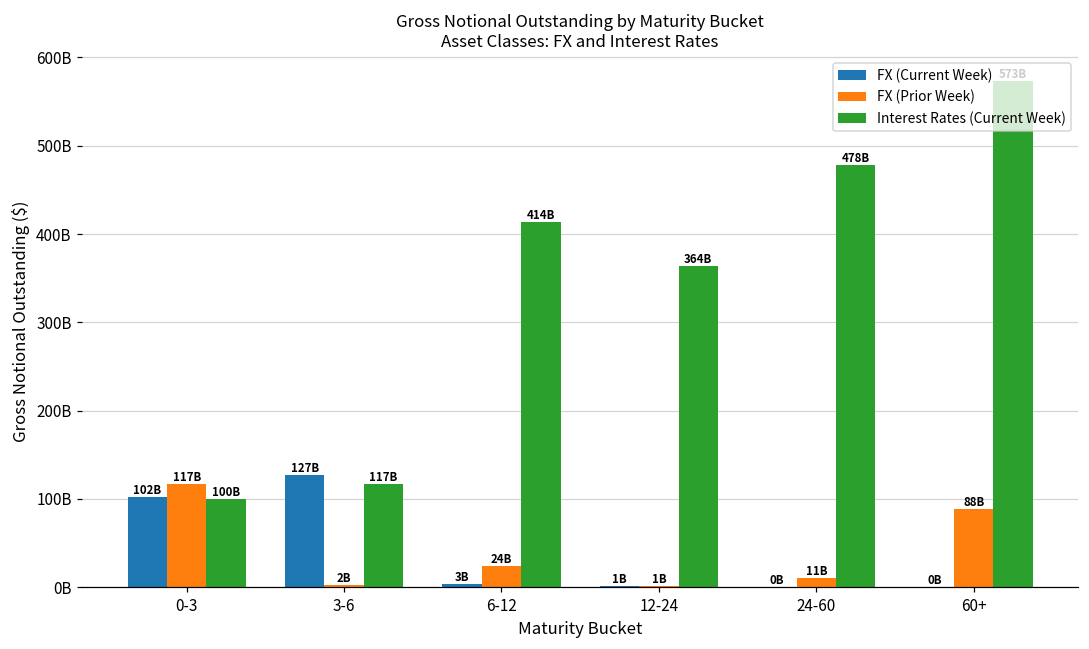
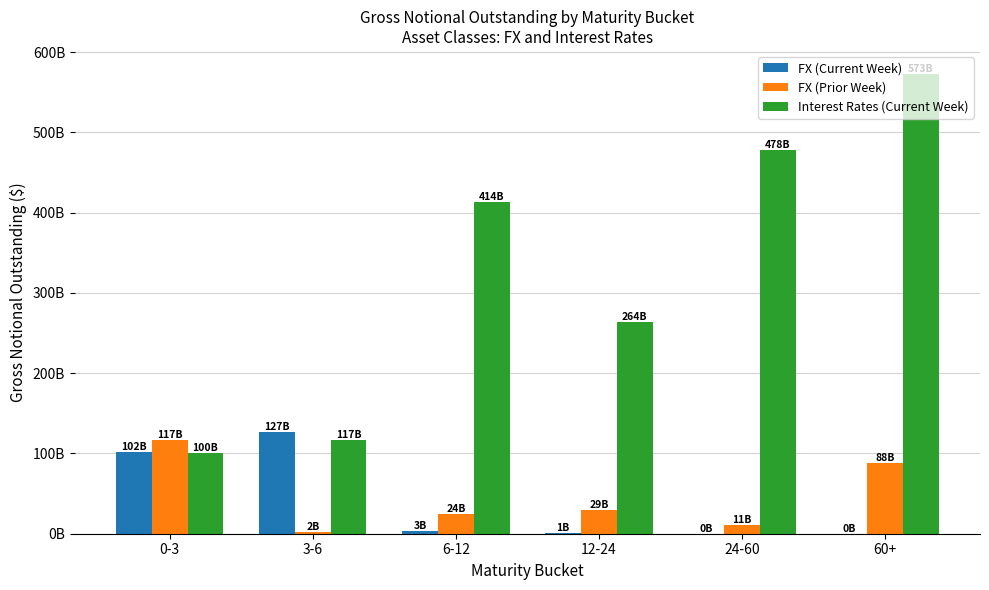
  {
    "FX (Current Week)": {
      "0-3": "102B",
      "3-6": "127B",
      "6-12": "3B",
      "12-24": "1B"
    },
    "FX (Prior Week)": {
      "0-3": "117B",
      "3-6": "2B",
      "6-12": "24B",
-     "12-24": "1B",
+     "12-24": "29B",
      "24-60": "11B",
      "60+": "88B"
    },
    "Interest Rates (Current Week)": {
      "0-3": "100B",
      "3-6": "117B",
      "6-12": "414B",
-     "12-24": "364B",
+     "12-24": "264B",
      "24-60": "478B"
    }
  }
